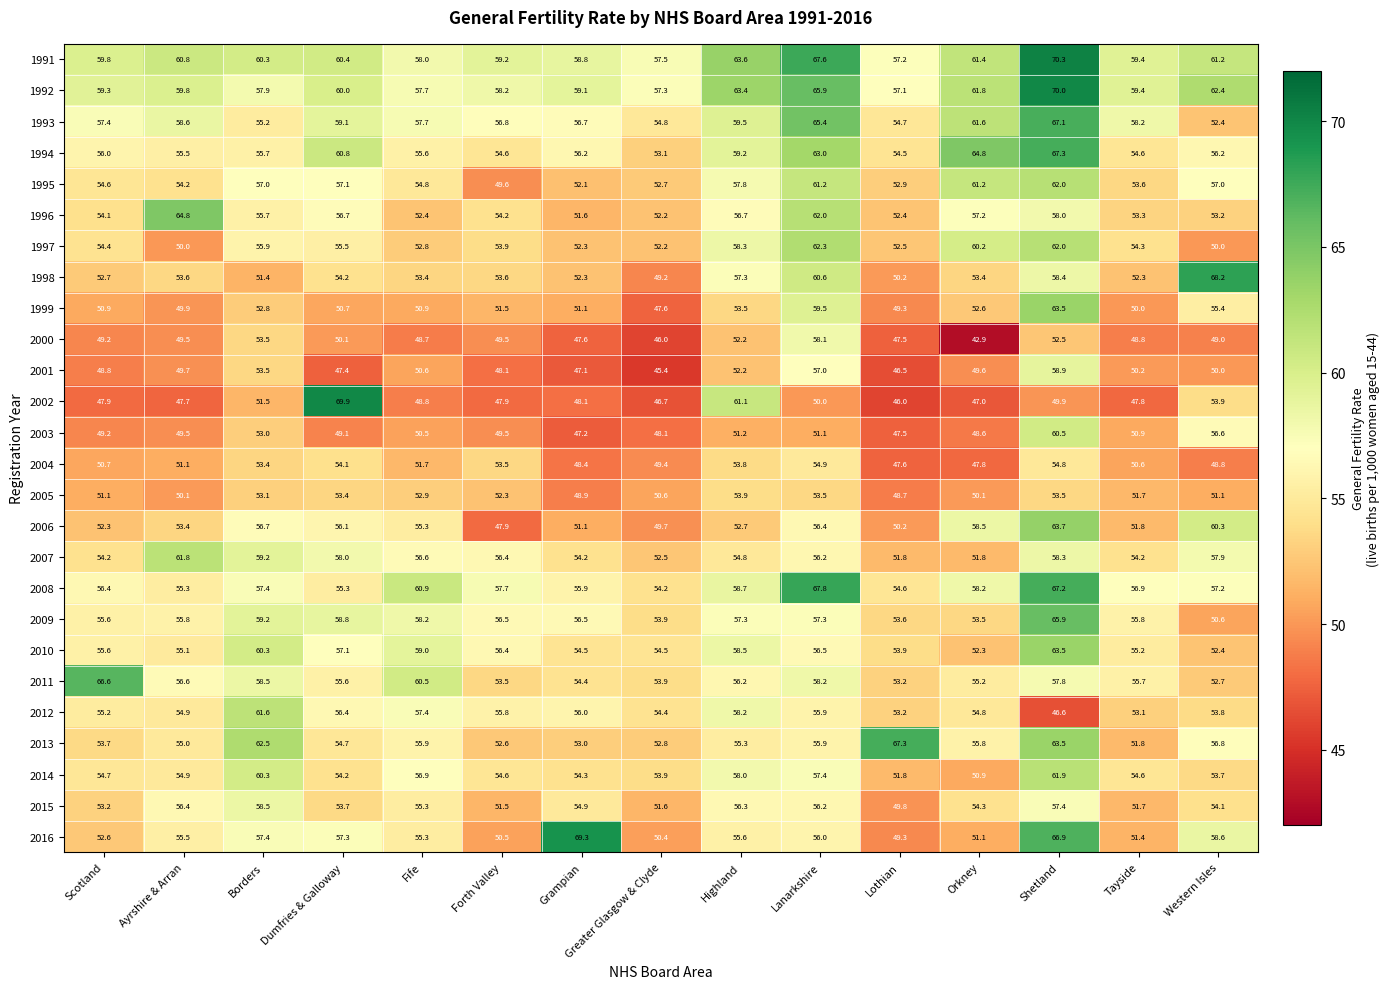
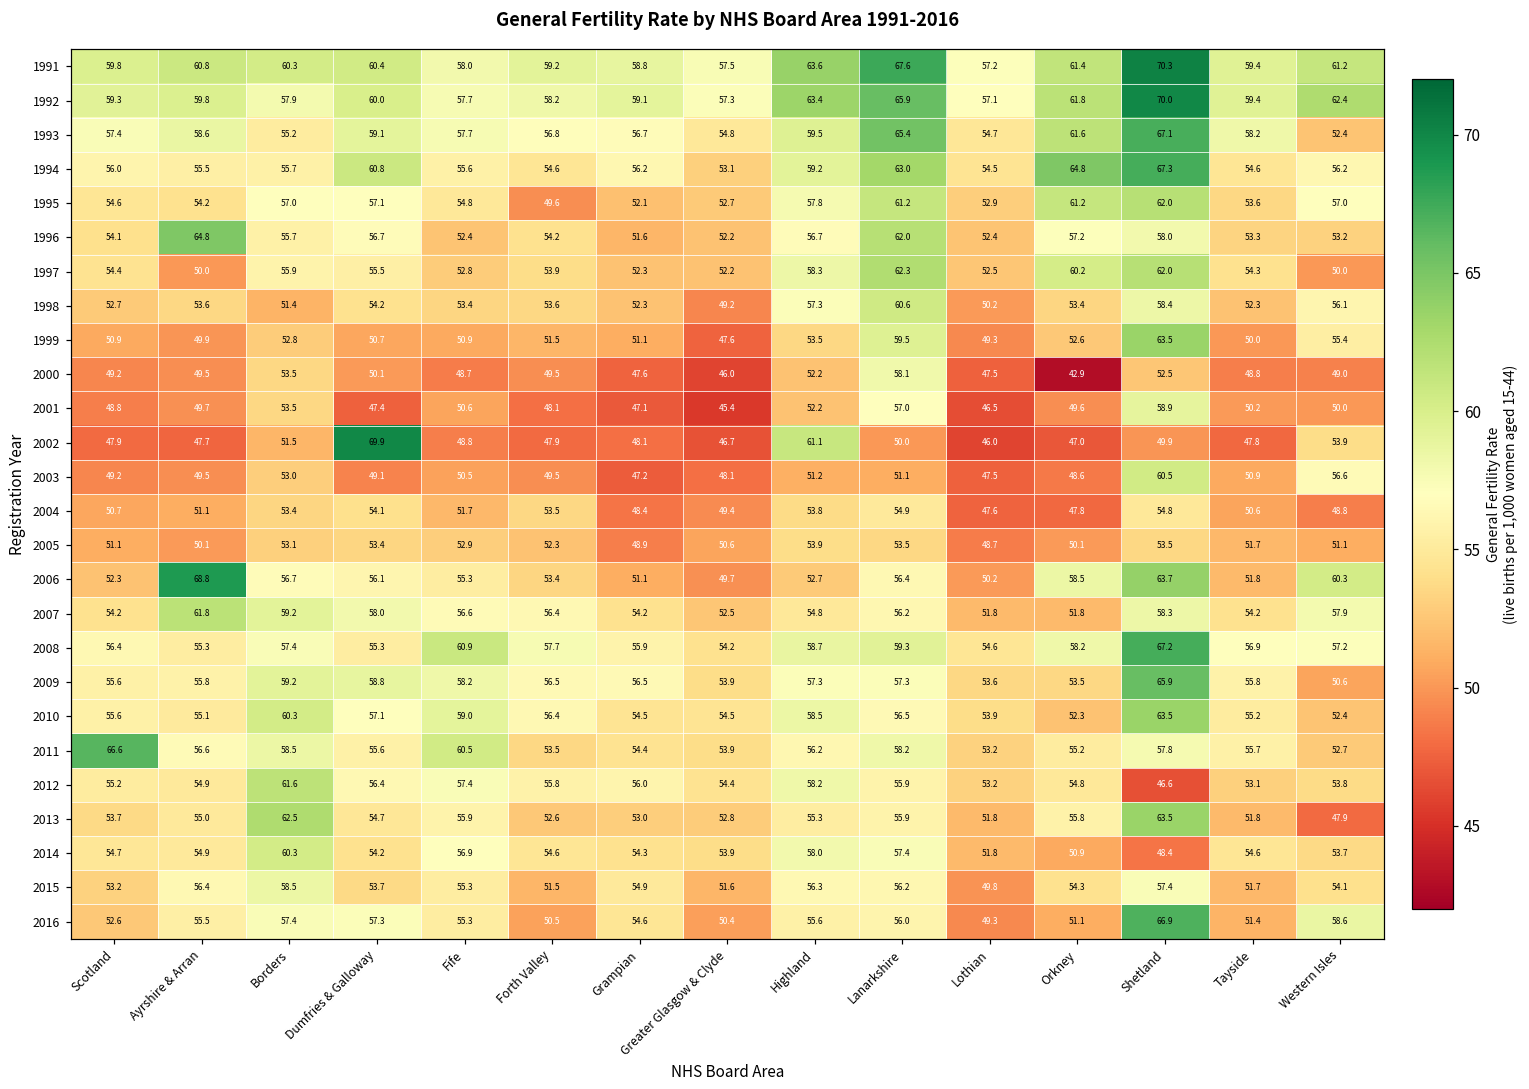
  {
    "1998": {
      "Scotland": 52.7,
      "Ayrshire & Arran": 53.6,
      "Borders": 51.4,
      "Dumfries & Galloway": 54.2,
      "Fife": 53.4,
      "Forth Valley": 53.6,
      "Grampian": 52.3,
      "Greater Glasgow & Clyde": 49.2,
      "Highland": 57.3,
      "Lanarkshire": 60.6,
      "Lothian": 50.2,
      "Orkney": 53.4,
      "Shetland": 58.4,
      "Tayside": 52.3,
-     "Western Isles": 68.2
+     "Western Isles": 56.1
    },
    "2006": {
      "Scotland": 52.3,
-     "Ayrshire & Arran": 53.4,
+     "Ayrshire & Arran": 68.8,
      "Borders": 56.7,
      "Dumfries & Galloway": 56.1,
      "Fife": 55.3,
-     "Forth Valley": 47.9,
+     "Forth Valley": 53.4,
      "Grampian": 51.1,
      "Greater Glasgow & Clyde": 49.7,
      "Highland": 52.7,
      "Lanarkshire": 56.4,
      "Lothian": 50.2,
      "Orkney": 58.5,
      "Shetland": 63.7,
      "Tayside": 51.8,
      "Western Isles": 60.3
    },
    "2008": {
      "Scotland": 56.4,
      "Ayrshire & Arran": 55.3,
      "Borders": 57.4,
      "Dumfries & Galloway": 55.3,
      "Fife": 60.9,
      "Forth Valley": 57.7,
      "Grampian": 55.9,
      "Greater Glasgow & Clyde": 54.2,
      "Highland": 58.7,
-     "Lanarkshire": 67.8,
+     "Lanarkshire": 59.3,
      "Lothian": 54.6,
      "Orkney": 58.2,
      "Shetland": 67.2,
      "Tayside": 56.9,
      "Western Isles": 57.2
    },
    "2013": {
      "Scotland": 53.7,
      "Ayrshire & Arran": 55.0,
      "Borders": 62.5,
      "Dumfries & Galloway": 54.7,
      "Fife": 55.9,
      "Forth Valley": 52.6,
      "Grampian": 53.0,
      "Greater Glasgow & Clyde": 52.8,
      "Highland": 55.3,
      "Lanarkshire": 55.9,
-     "Lothian": 67.3,
+     "Lothian": 51.8,
      "Orkney": 55.8,
      "Shetland": 63.5,
      "Tayside": 51.8,
-     "Western Isles": 56.8
+     "Western Isles": 47.9
    },
    "2014": {
      "Scotland": 54.7,
      "Ayrshire & Arran": 54.9,
      "Borders": 60.3,
      "Dumfries & Galloway": 54.2,
      "Fife": 56.9,
      "Forth Valley": 54.6,
      "Grampian": 54.3,
      "Greater Glasgow & Clyde": 53.9,
      "Highland": 58.0,
      "Lanarkshire": 57.4,
      "Lothian": 51.8,
      "Orkney": 50.9,
-     "Shetland": 61.9,
+     "Shetland": 48.4,
      "Tayside": 54.6,
      "Western Isles": 53.7
    },
    "2016": {
      "Scotland": 52.6,
      "Ayrshire & Arran": 55.5,
      "Borders": 57.4,
      "Dumfries & Galloway": 57.3,
      "Fife": 55.3,
      "Forth Valley": 50.5,
-     "Grampian": 69.3,
+     "Grampian": 54.6,
      "Greater Glasgow & Clyde": 50.4,
      "Highland": 55.6,
      "Lanarkshire": 56.0,
      "Lothian": 49.3,
      "Orkney": 51.1,
      "Shetland": 66.9,
      "Tayside": 51.4,
      "Western Isles": 58.6
    }
  }
